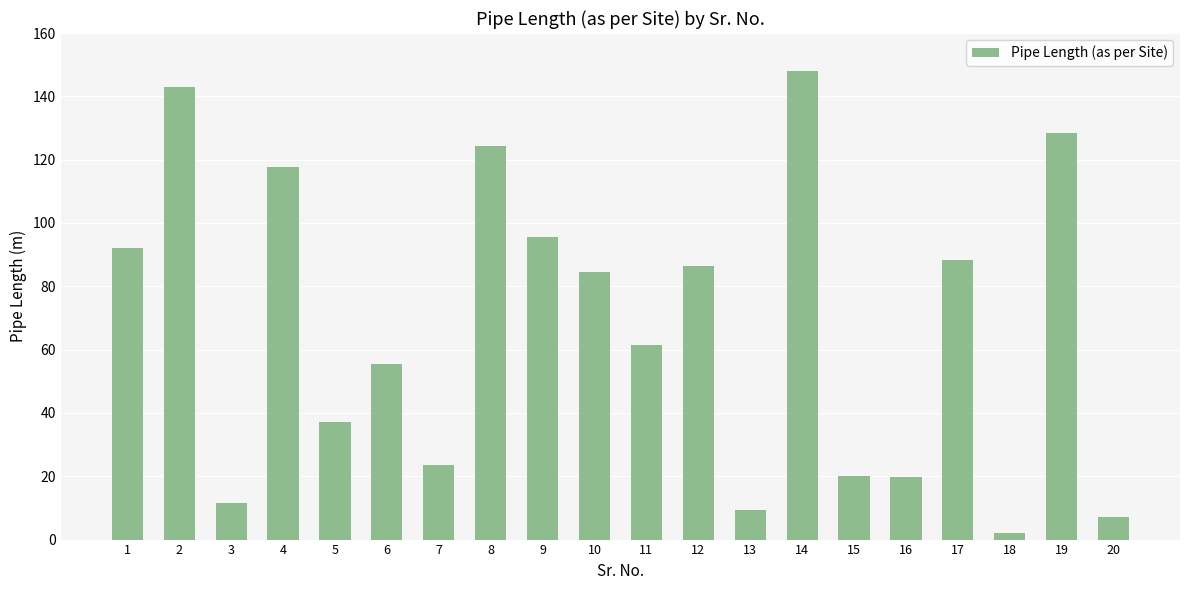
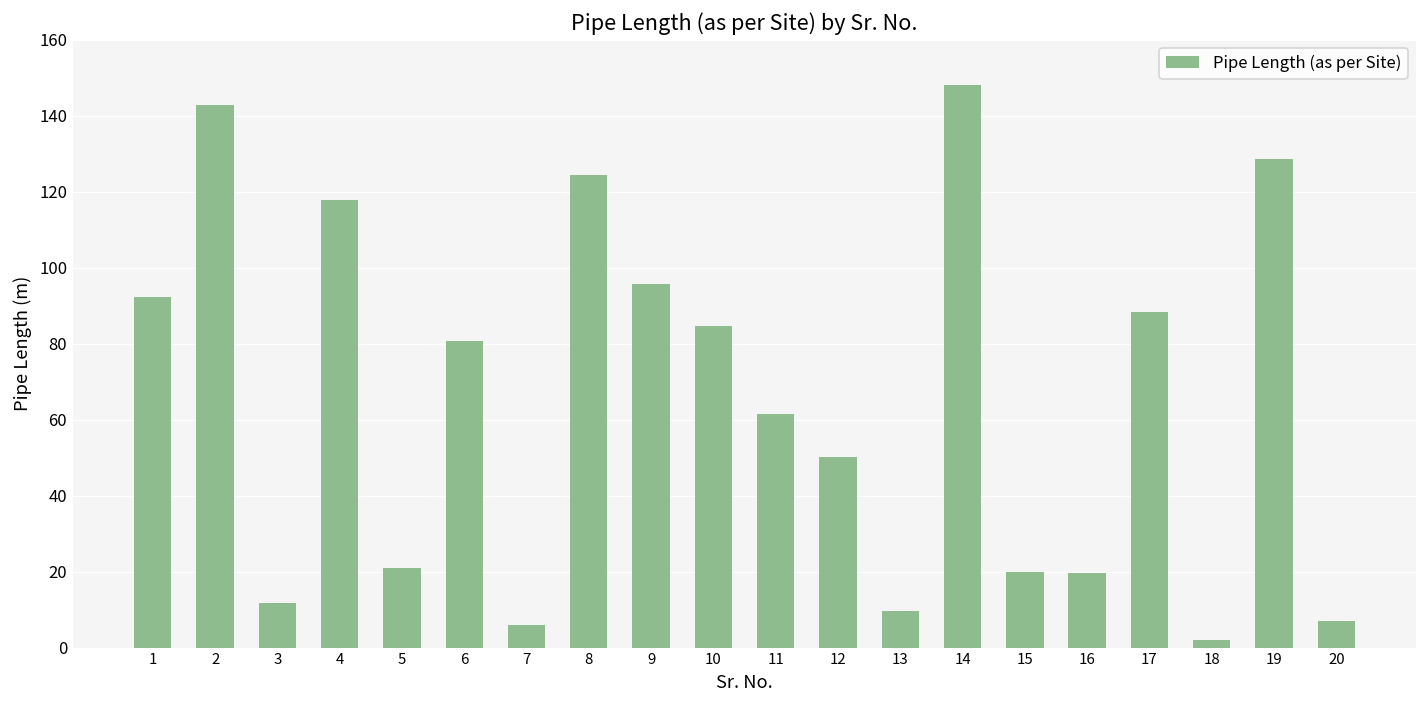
  {
    "1": 92,
    "2": 143,
    "3": 12,
    "4": 118,
-   "5": 37,
-   "6": 55,
-   "7": 23,
+   "5": 21,
+   "6": 81,
+   "7": 6,
    "8": 124,
    "9": 96,
    "10": 85,
    "11": 61,
-   "12": 86,
+   "12": 50,
    "13": 10,
    "14": 148,
    "15": 20,
    "16": 20,
    "17": 88,
    "18": 2,
    "19": 129,
    "20": 7
  }
